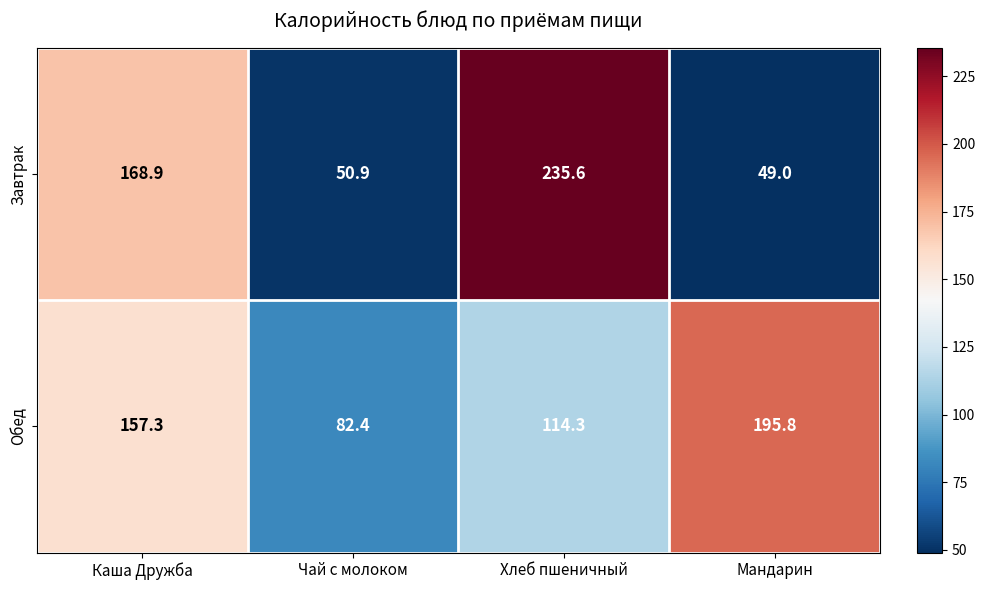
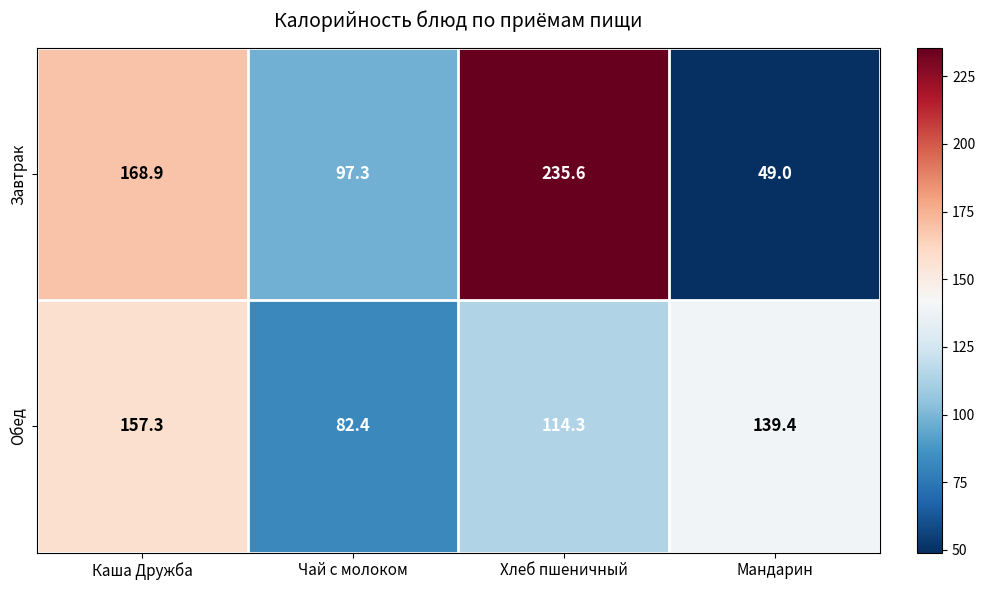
  {
    "Завтрак": {
      "Каша Дружба": 168.9,
-     "Чай с молоком": 50.9,
+     "Чай с молоком": 97.3,
      "Хлеб пшеничный": 235.6,
      "Мандарин": 49.0
    },
    "Обед": {
      "Каша Дружба": 157.3,
      "Чай с молоком": 82.4,
      "Хлеб пшеничный": 114.3,
-     "Мандарин": 195.8
+     "Мандарин": 139.4
    }
  }
